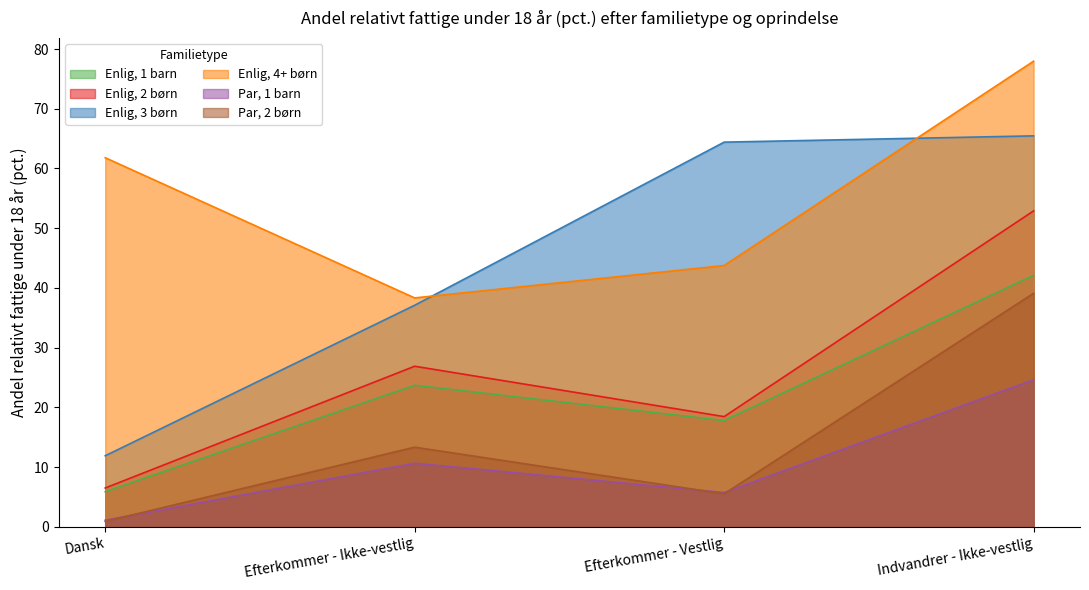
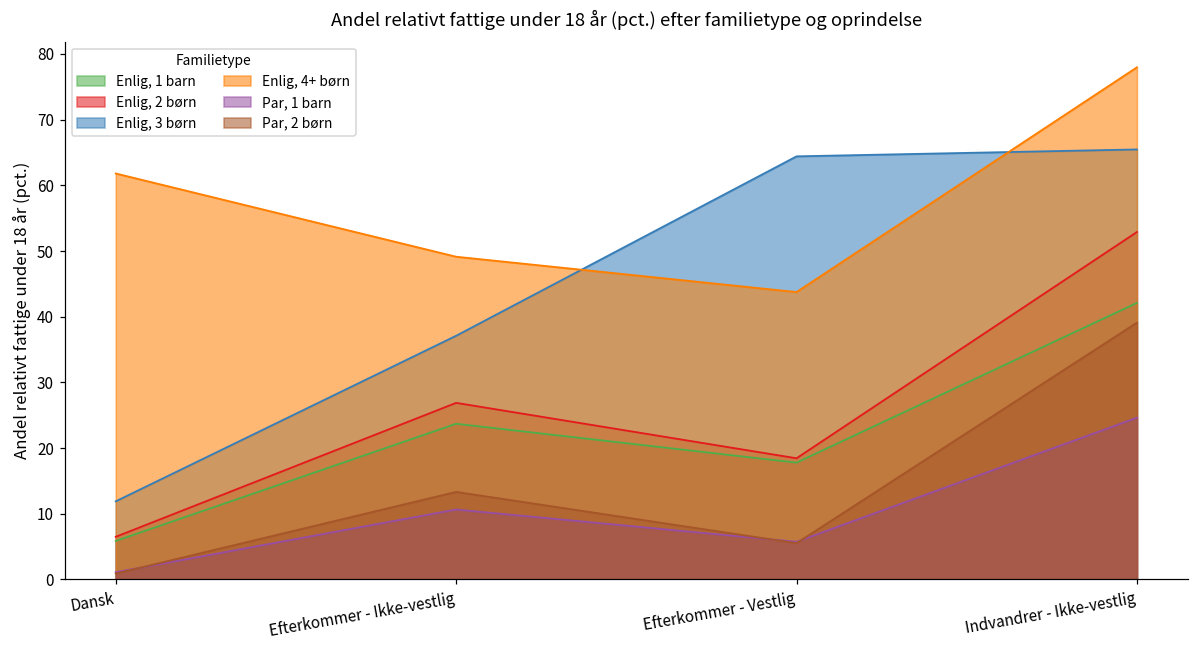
  {
    "Enlig, 1 barn": {
      "Dansk": 6,
      "Efterkommer - Ikke-vestlig": 24,
      "Efterkommer - Vestlig": 18,
      "Indvandrer - Ikke-vestlig": 42
    },
    "Enlig, 2 børn": {
      "Dansk": 6,
      "Efterkommer - Ikke-vestlig": 27,
      "Efterkommer - Vestlig": 18,
      "Indvandrer - Ikke-vestlig": 53
    },
    "Enlig, 3 børn": {
      "Dansk": 12,
      "Efterkommer - Ikke-vestlig": 37,
      "Efterkommer - Vestlig": 64,
      "Indvandrer - Ikke-vestlig": 65
    },
    "Enlig, 4+ børn": {
      "Dansk": 62,
-     "Efterkommer - Ikke-vestlig": 38,
+     "Efterkommer - Ikke-vestlig": 49,
      "Efterkommer - Vestlig": 44,
      "Indvandrer - Ikke-vestlig": 78
    },
    "Par, 1 barn": {
      "Efterkommer - Ikke-vestlig": 11,
      "Indvandrer - Ikke-vestlig": 25
    },
    "Par, 2 børn": {
      "Efterkommer - Ikke-vestlig": 13,
      "Indvandrer - Ikke-vestlig": 39
    }
  }
